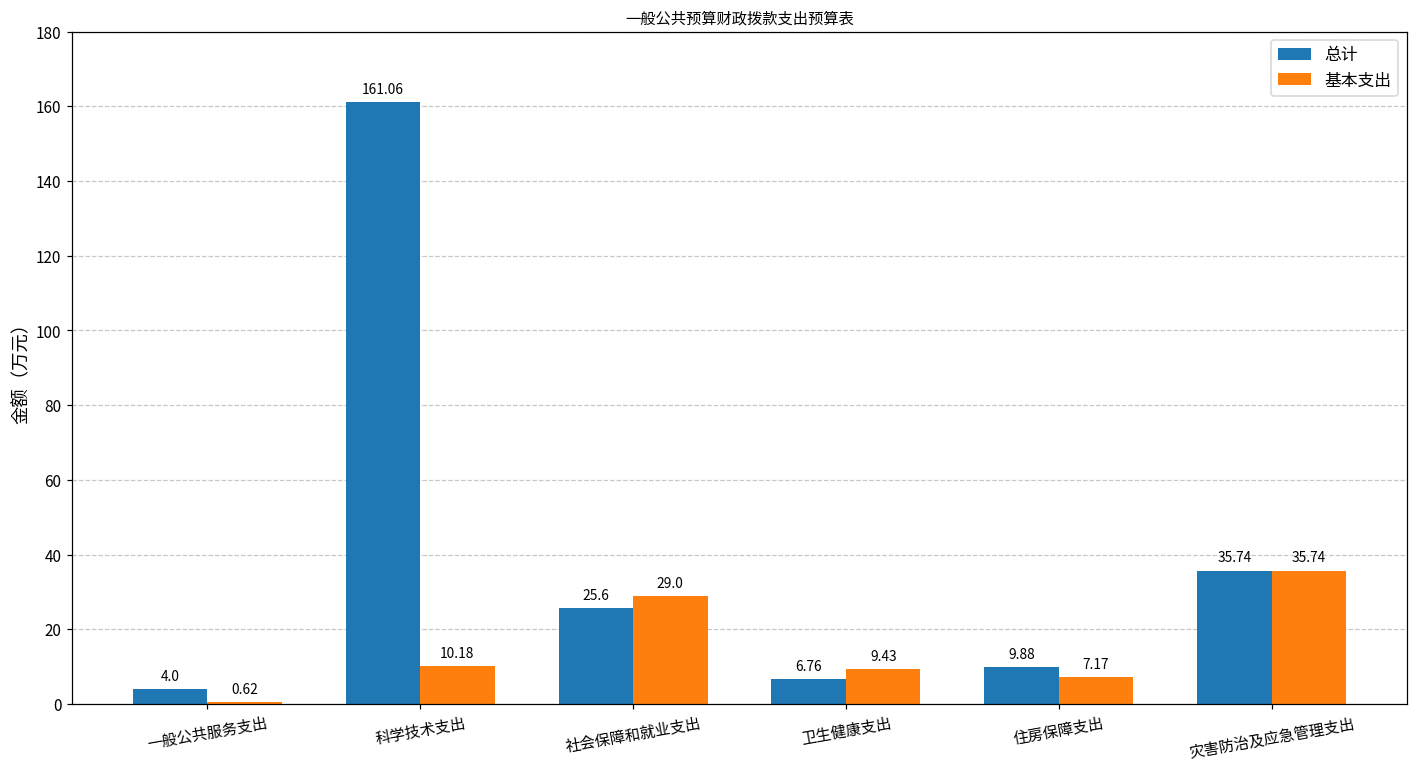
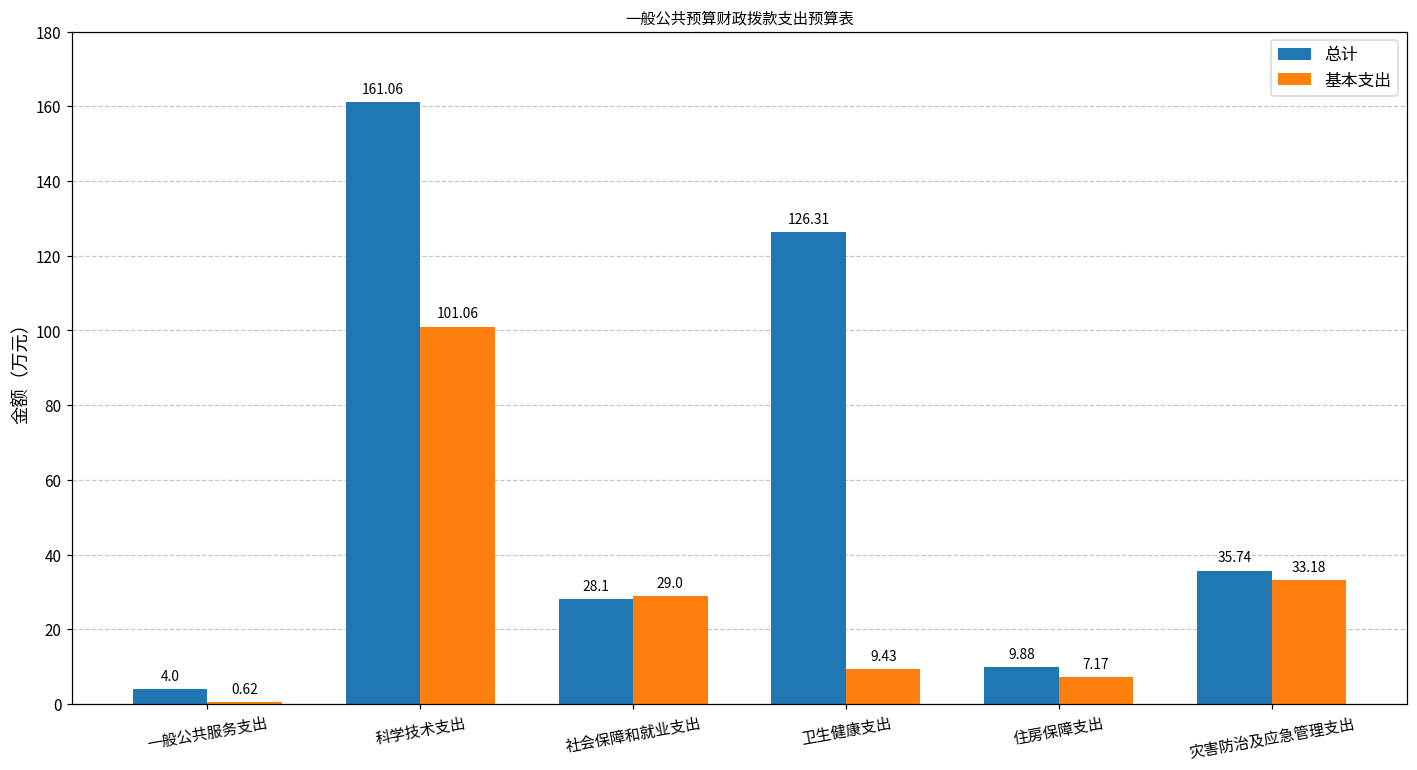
  {
    "总计": {
      "一般公共服务支出": 4.0,
      "科学技术支出": 161.06,
-     "社会保障和就业支出": 25.6,
-     "卫生健康支出": 6.76,
+     "社会保障和就业支出": 28.1,
+     "卫生健康支出": 126.31,
      "住房保障支出": 9.88,
      "灾害防治及应急管理支出": 35.74
    },
    "基本支出": {
      "一般公共服务支出": 0.62,
-     "科学技术支出": 10.18,
+     "科学技术支出": 101.06,
      "社会保障和就业支出": 29.0,
      "卫生健康支出": 9.43,
      "住房保障支出": 7.17,
-     "灾害防治及应急管理支出": 35.74
+     "灾害防治及应急管理支出": 33.18
    }
  }
